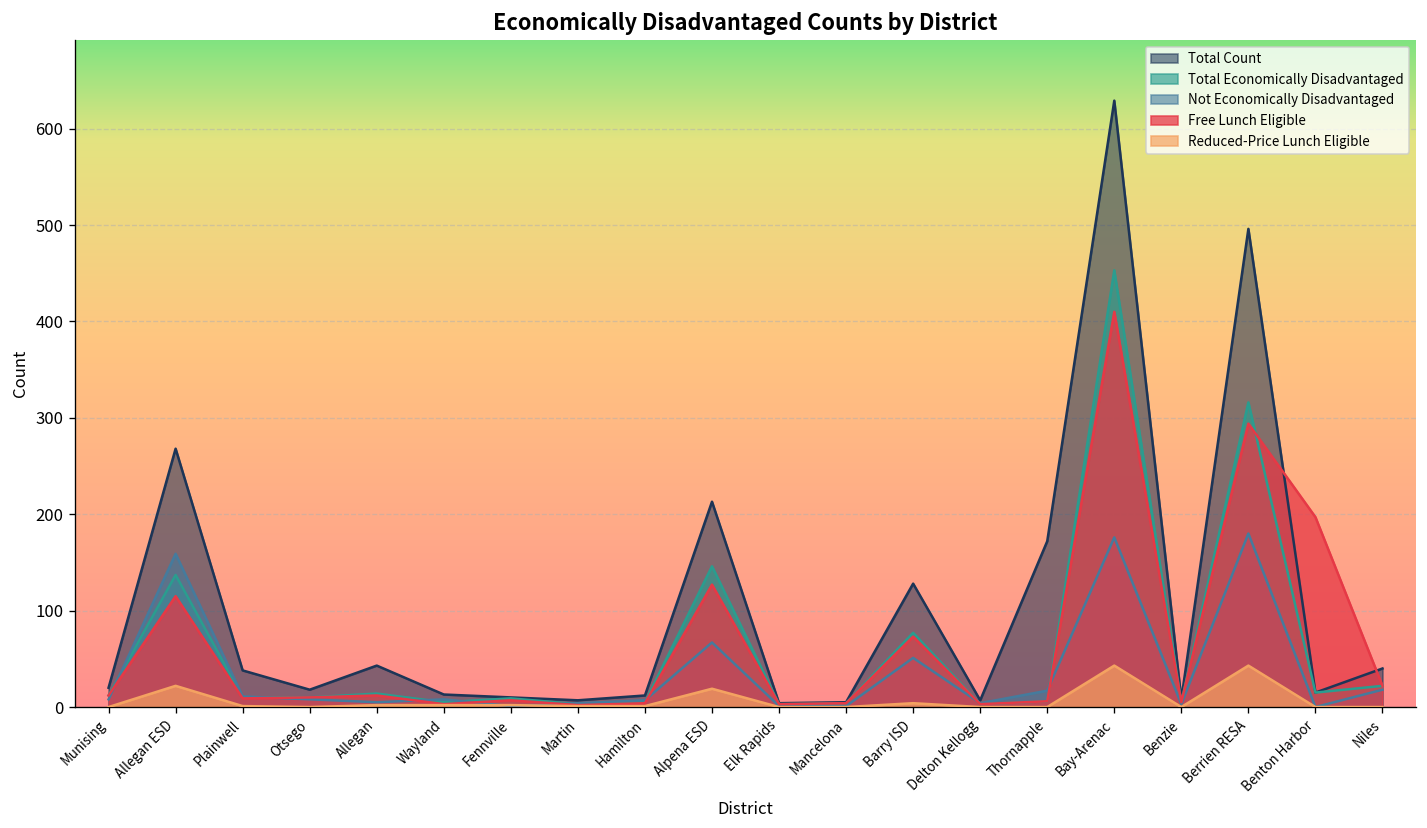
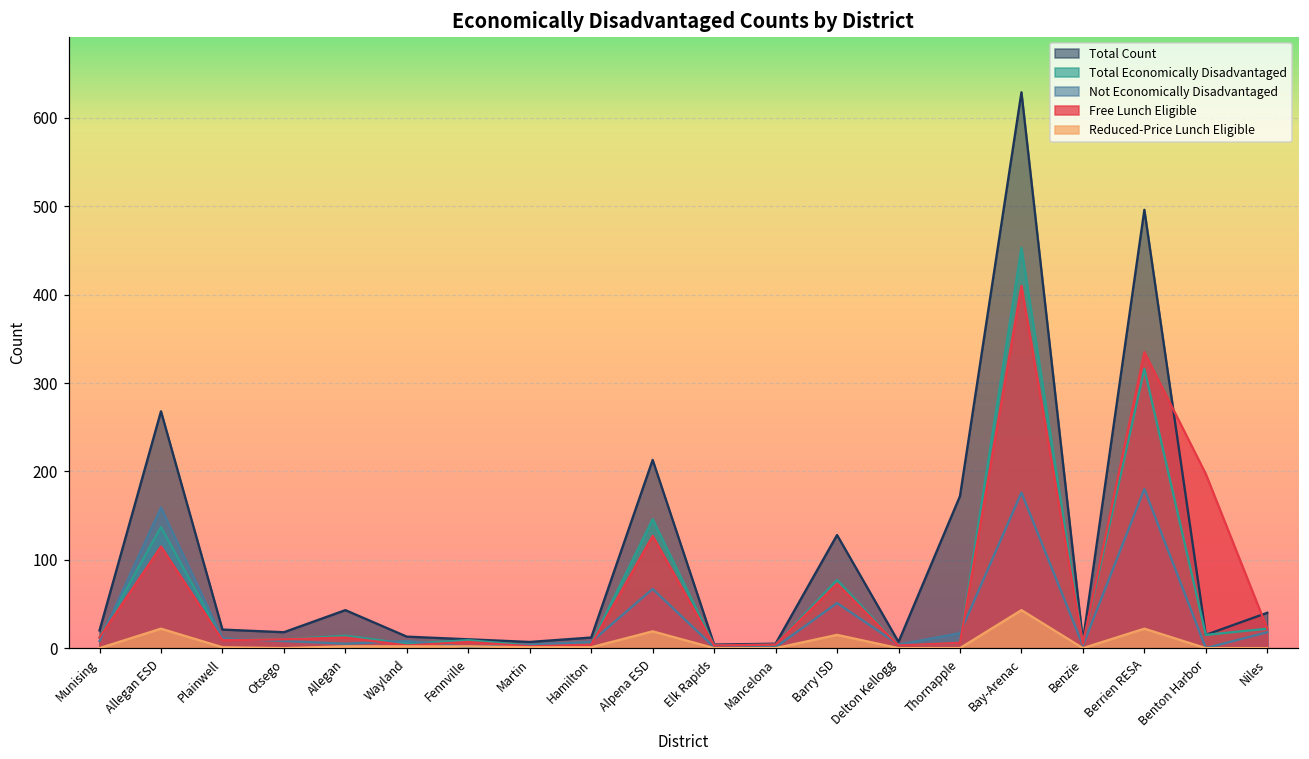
  {
    "Total Count": {
      "Munising": 20,
      "Allegan ESD": 270,
-     "Plainwell": 40,
+     "Plainwell": 20,
      "Otsego": 20,
      "Allegan": 40,
      "Wayland": 10,
      "Hamilton": 10,
      "Alpena ESD": 210,
      "Barry ISD": 130,
      "Thornapple": 170,
      "Bay-Arenac": 630,
      "Berrien RESA": 500,
      "Niles": 40
    },
    "Free Lunch Eligible": {
      "Allegan ESD": 120,
      "Alpena ESD": 130,
      "Barry ISD": 70,
      "Bay-Arenac": 410,
-     "Berrien RESA": 290,
+     "Berrien RESA": 340,
      "Benton Harbor": 200
    },
    "Reduced-Price Lunch Eligible": {
      "Munising": 0,
      "Allegan ESD": 20,
      "Plainwell": 0,
      "Otsego": 0,
      "Alpena ESD": 20,
-     "Barry ISD": 0,
+     "Barry ISD": 20,
      "Thornapple": 0,
      "Bay-Arenac": 40,
-     "Berrien RESA": 40,
+     "Berrien RESA": 20,
      "Niles": 0
    }
  }
